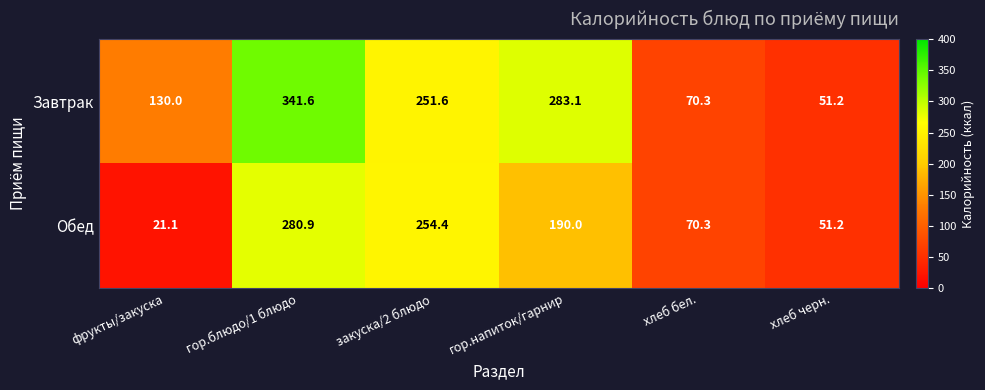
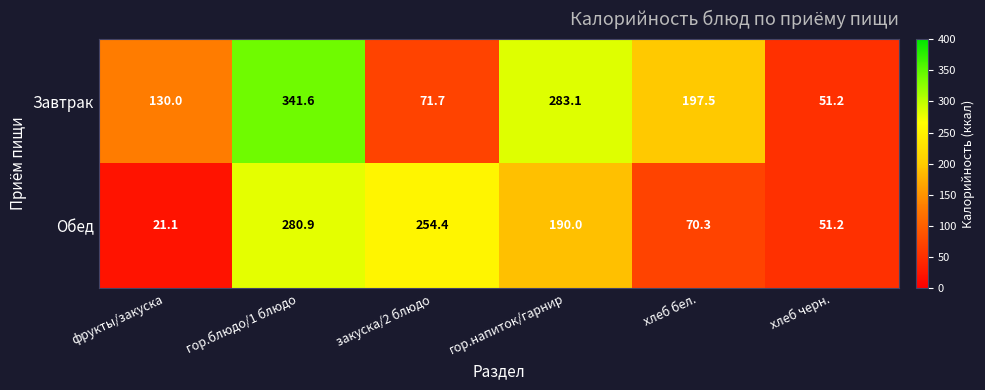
  {
    "Завтрак": {
      "фрукты/закуска": 130.0,
      "гор.блюдо/1 блюдо": 341.6,
-     "закуска/2 блюдо": 251.6,
+     "закуска/2 блюдо": 71.7,
      "гор.напиток/гарнир": 283.1,
-     "хлеб бел.": 70.3,
+     "хлеб бел.": 197.5,
      "хлеб черн.": 51.2
    },
    "Обед": {
      "фрукты/закуска": 21.1,
      "гор.блюдо/1 блюдо": 280.9,
      "закуска/2 блюдо": 254.4,
      "гор.напиток/гарнир": 190.0,
      "хлеб бел.": 70.3,
      "хлеб черн.": 51.2
    }
  }
